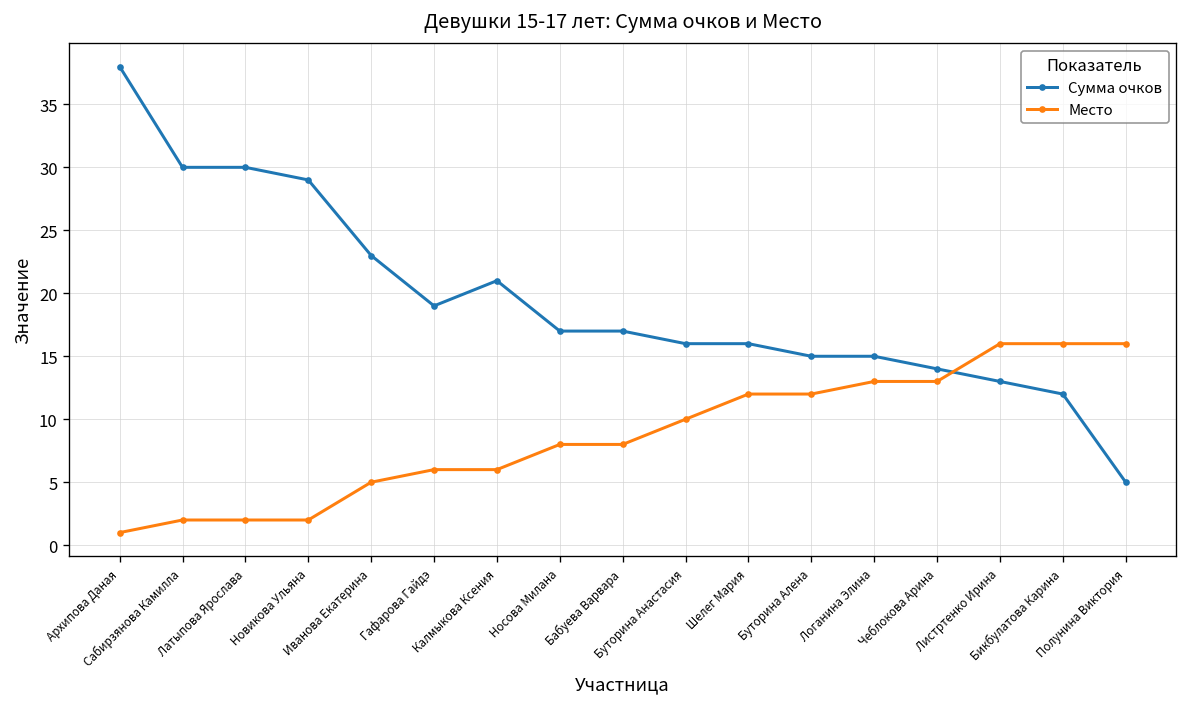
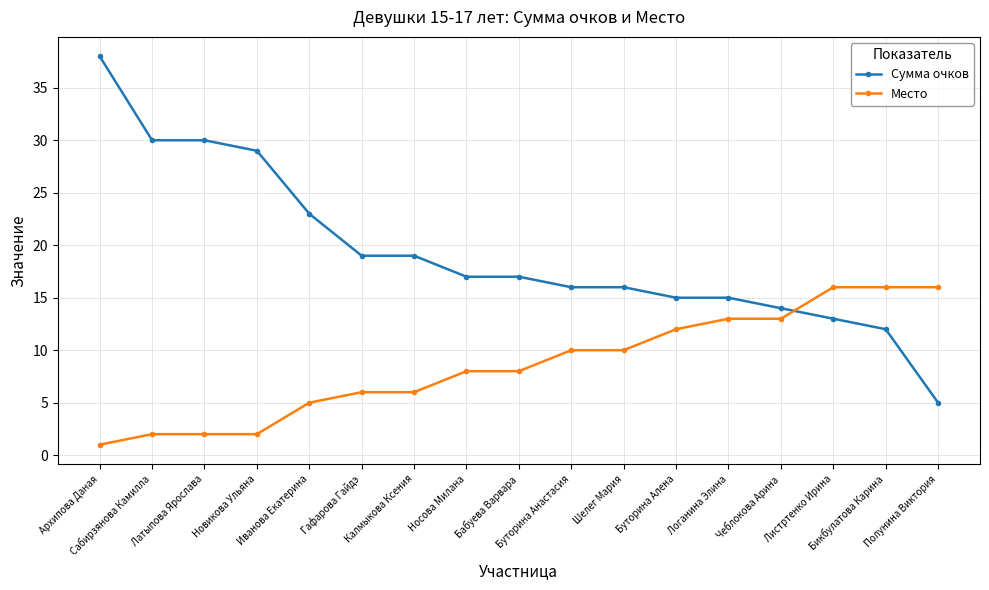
  {
    "Сумма очков": {
      "Архипова Даная": 38,
      "Сабирзянова Камилла": 30,
      "Латыпова Ярослава": 30,
      "Новикова Ульяна": 29,
      "Иванова Екатерина": 23,
      "Гафарова Гайдэ": 19,
-     "Калмыкова Ксения": 21,
+     "Калмыкова Ксения": 19,
      "Носова Милана": 17,
      "Бабуева Варвара": 17,
      "Буторина Анастасия": 16,
      "Шелег Мария": 16,
      "Буторина Алена": 15,
      "Логанина Элина": 15,
      "Чеблокова Арина": 14,
      "Листртенко Ирина": 13,
      "Бикбулатова Карина": 12,
      "Полунина Виктория": 5
    },
    "Место": {
      "Архипова Даная": 1,
      "Сабирзянова Камилла": 2,
      "Латыпова Ярослава": 2,
      "Новикова Ульяна": 2,
      "Иванова Екатерина": 5,
      "Гафарова Гайдэ": 6,
      "Калмыкова Ксения": 6,
      "Носова Милана": 8,
      "Бабуева Варвара": 8,
      "Буторина Анастасия": 10,
-     "Шелег Мария": 12,
+     "Шелег Мария": 10,
      "Буторина Алена": 12,
      "Логанина Элина": 13,
      "Чеблокова Арина": 13,
      "Листртенко Ирина": 16,
      "Бикбулатова Карина": 16,
      "Полунина Виктория": 16
    }
  }
